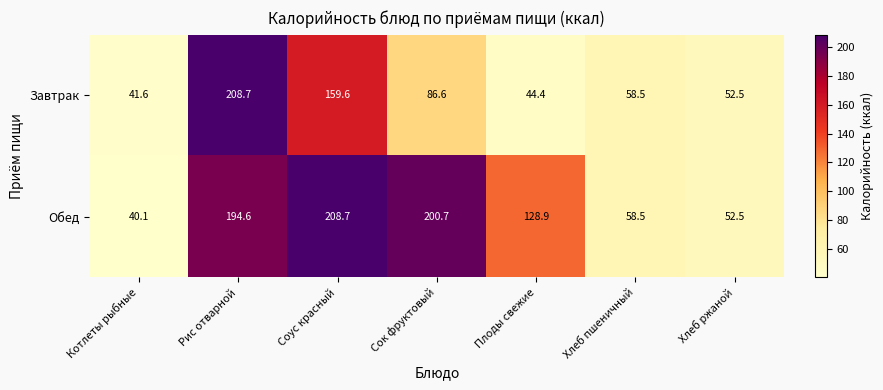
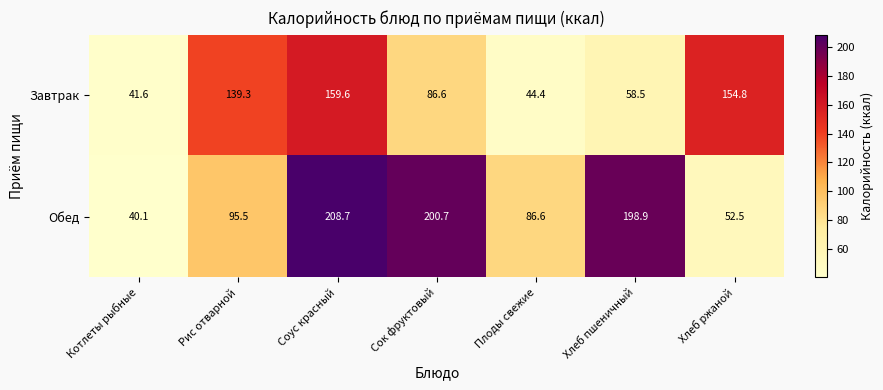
  {
    "Завтрак": {
      "Котлеты рыбные": 41.6,
-     "Рис отварной": 208.7,
+     "Рис отварной": 139.3,
      "Соус красный": 159.6,
      "Сок фруктовый": 86.6,
      "Плоды свежие": 44.4,
      "Хлеб пшеничный": 58.5,
-     "Хлеб ржаной": 52.5
+     "Хлеб ржаной": 154.8
    },
    "Обед": {
      "Котлеты рыбные": 40.1,
-     "Рис отварной": 194.6,
+     "Рис отварной": 95.5,
      "Соус красный": 208.7,
      "Сок фруктовый": 200.7,
-     "Плоды свежие": 128.9,
-     "Хлеб пшеничный": 58.5,
+     "Плоды свежие": 86.6,
+     "Хлеб пшеничный": 198.9,
      "Хлеб ржаной": 52.5
    }
  }
